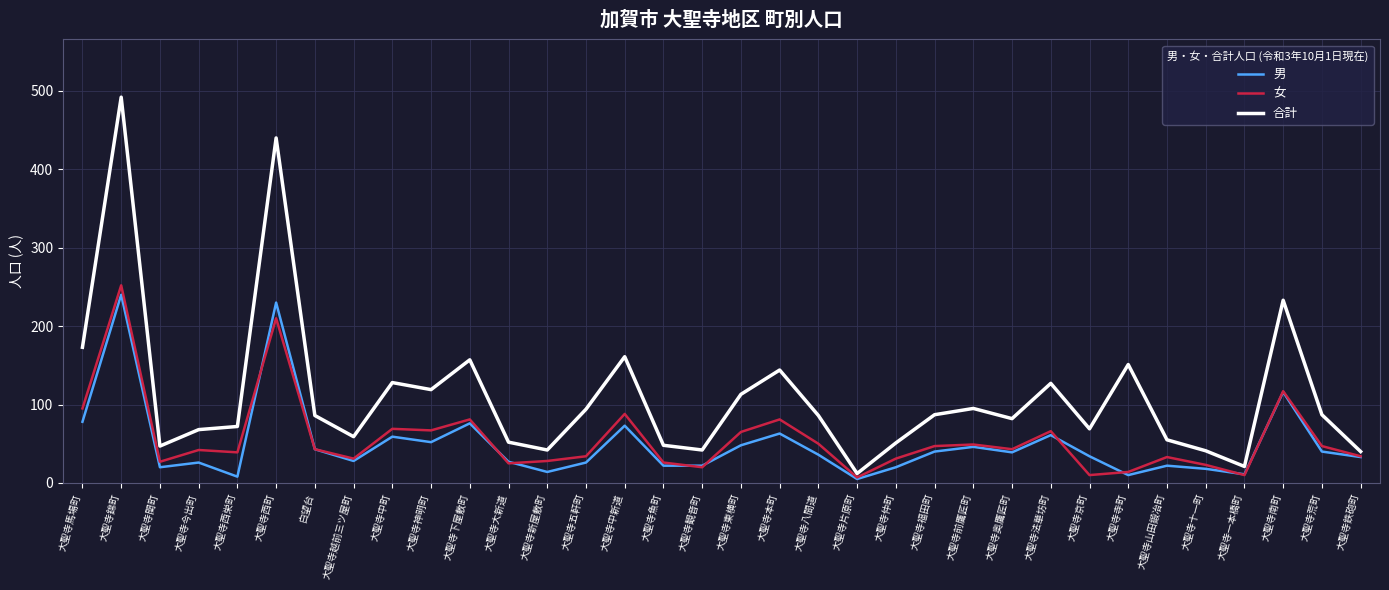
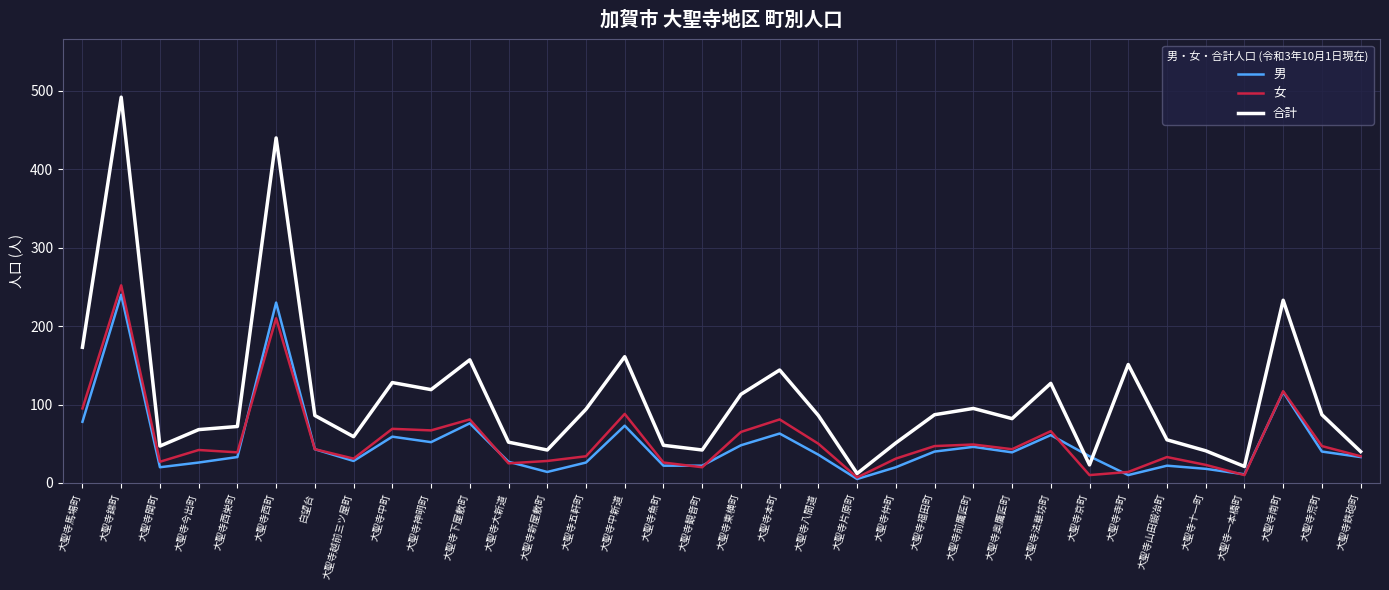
  {
    "男": {
      "大聖寺馬場町": 80,
      "大聖寺錦町": 240,
      "大聖寺関町": 20,
      "大聖寺今出町": 30,
-     "大聖寺西栄町": 10,
+     "大聖寺西栄町": 30,
      "大聖寺西町": 230,
      "大聖寺中町": 60,
      "大聖寺神明町": 50,
      "大聖寺下屋敷町": 80,
      "大聖寺新屋敷町": 10,
      "大聖寺五軒町": 30,
      "大聖寺中新道": 70,
      "大聖寺魚町": 20,
      "大聖寺東横町": 50,
      "大聖寺本町": 60,
      "大聖寺八間道": 40,
      "大聖寺仲町": 20,
      "大聖寺福田町": 40,
      "大聖寺奥鷹匠町": 40,
      "大聖寺法華坊町": 60,
      "大聖寺京町": 30,
      "大聖寺寺町": 10,
      "大聖寺山田鍛冶町": 20,
      "大聖寺十一町": 20,
      "大聖寺荒町": 40
    },
    "女": {
      "大聖寺馬場町": 100,
      "大聖寺錦町": 250,
      "大聖寺関町": 30,
      "大聖寺今出町": 40,
      "大聖寺西栄町": 40,
      "大聖寺西町": 210,
      "大聖寺中町": 70,
      "大聖寺神明町": 70,
      "大聖寺下屋敷町": 80,
      "大聖寺新屋敷町": 30,
      "大聖寺五軒町": 30,
      "大聖寺中新道": 90,
      "大聖寺魚町": 30,
      "大聖寺東横町": 70,
      "大聖寺本町": 80,
      "大聖寺八間道": 50,
      "大聖寺仲町": 30,
      "大聖寺福田町": 50,
      "大聖寺奥鷹匠町": 40,
      "大聖寺法華坊町": 70,
      "大聖寺京町": 10,
      "大聖寺寺町": 10,
      "大聖寺山田鍛冶町": 30,
      "大聖寺十一町": 20,
      "大聖寺荒町": 50
    },
    "合計": {
      "大聖寺馬場町": 170,
      "大聖寺錦町": 490,
      "大聖寺関町": 50,
      "大聖寺今出町": 70,
      "大聖寺西栄町": 70,
      "大聖寺西町": 440,
      "白望台": 90,
      "大聖寺越前三ツ屋町": 60,
      "大聖寺中町": 130,
      "大聖寺神明町": 120,
      "大聖寺下屋敷町": 160,
      "大聖寺大新道": 50,
      "大聖寺新屋敷町": 40,
      "大聖寺五軒町": 90,
      "大聖寺中新道": 160,
      "大聖寺魚町": 50,
      "大聖寺観音町": 40,
      "大聖寺東横町": 110,
      "大聖寺本町": 140,
      "大聖寺八間道": 90,
      "大聖寺片原町": 10,
      "大聖寺仲町": 50,
      "大聖寺福田町": 90,
      "大聖寺前鷹匠町": 100,
      "大聖寺奥鷹匠町": 80,
      "大聖寺法華坊町": 130,
-     "大聖寺京町": 70,
+     "大聖寺京町": 20,
      "大聖寺寺町": 150,
      "大聖寺山田鍛冶町": 60,
      "大聖寺十一町": 40,
      "大聖寺一本橋町": 20,
      "大聖寺南町": 230,
      "大聖寺荒町": 90,
      "大聖寺鉄砲町": 40
    }
  }
